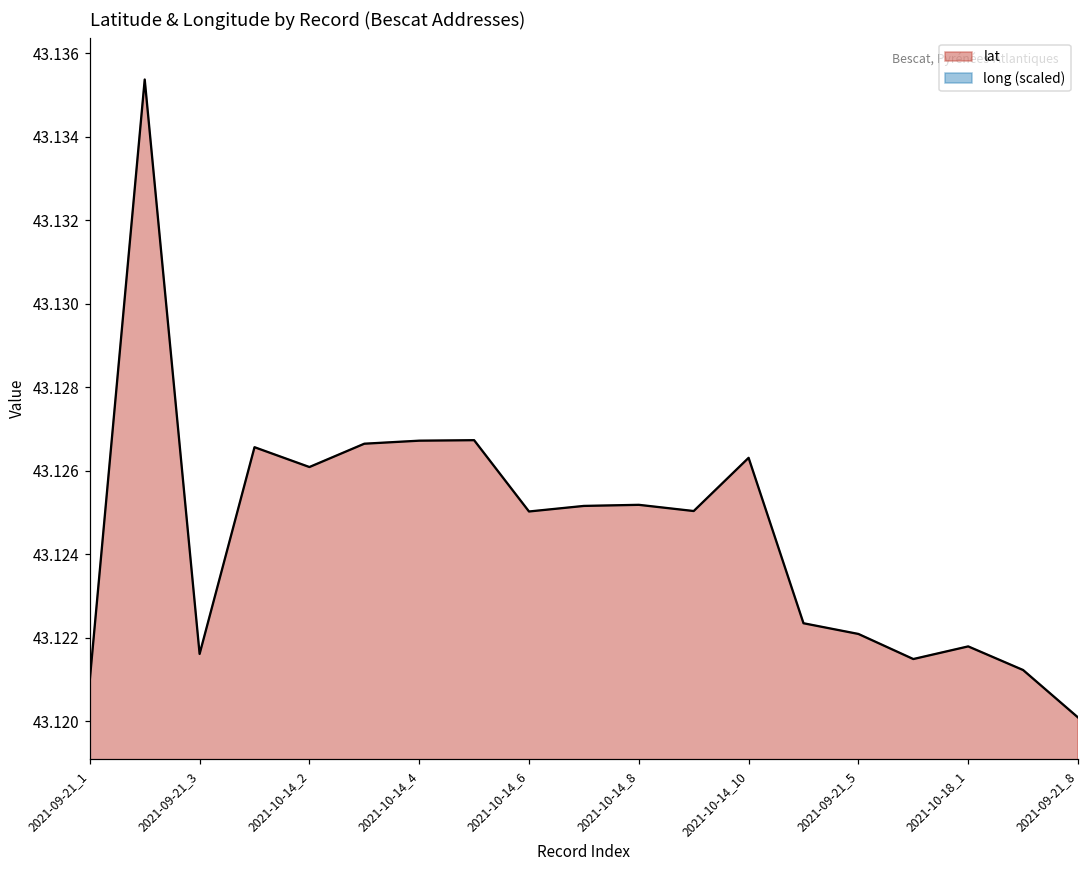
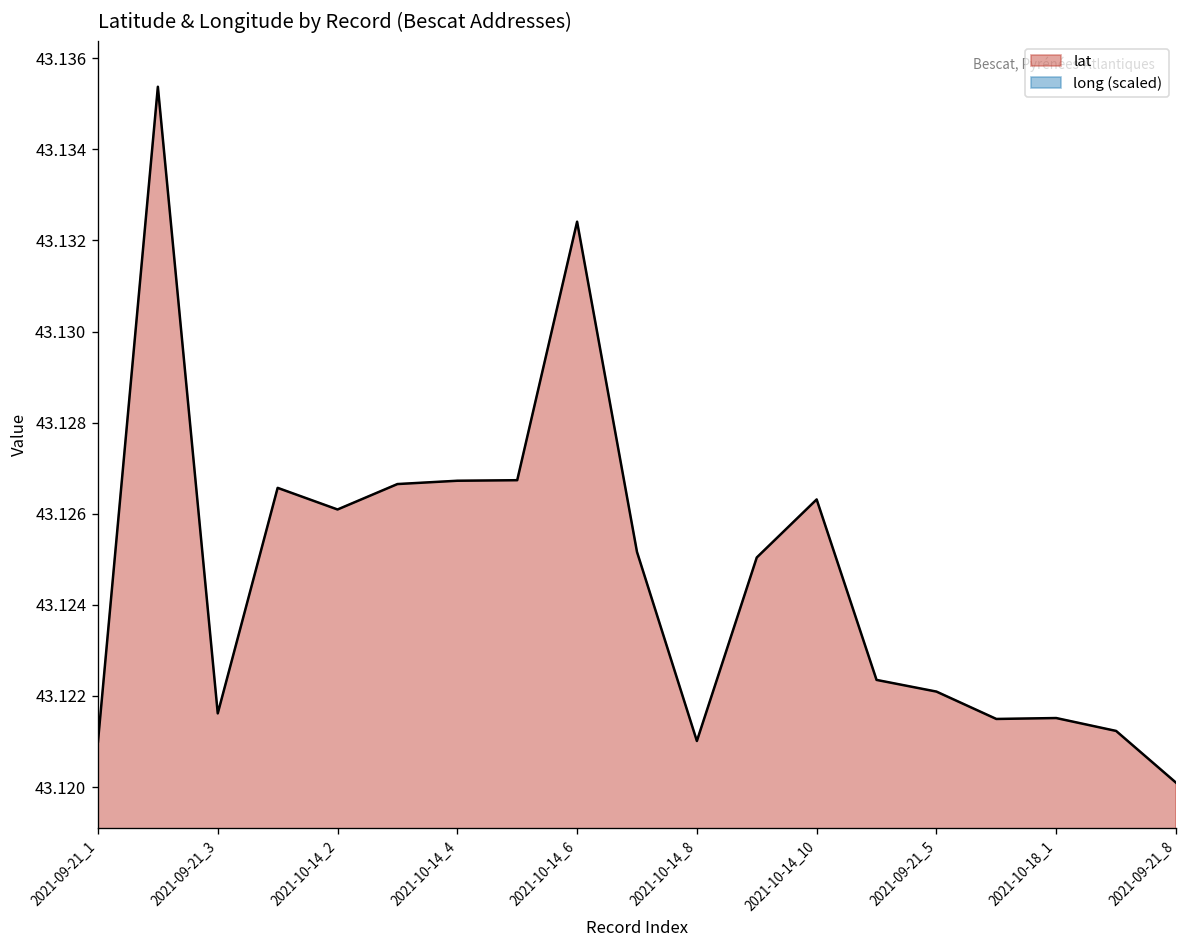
  {
    "lat": {
      "2021-09-21_1": 43.1210,
      "2021-09-21_3": 43.1216,
      "2021-10-14_2": 43.1261,
      "2021-10-14_4": 43.1267,
-     "2021-10-14_6": 43.1250,
-     "2021-10-14_8": 43.1252,
+     "2021-10-14_6": 43.1324,
+     "2021-10-14_8": 43.1210,
      "2021-10-14_10": 43.1263,
      "2021-09-21_5": 43.1221,
-     "2021-10-18_1": 43.1218,
+     "2021-10-18_1": 43.1215,
      "2021-09-21_8": 43.1201
    }
  }
